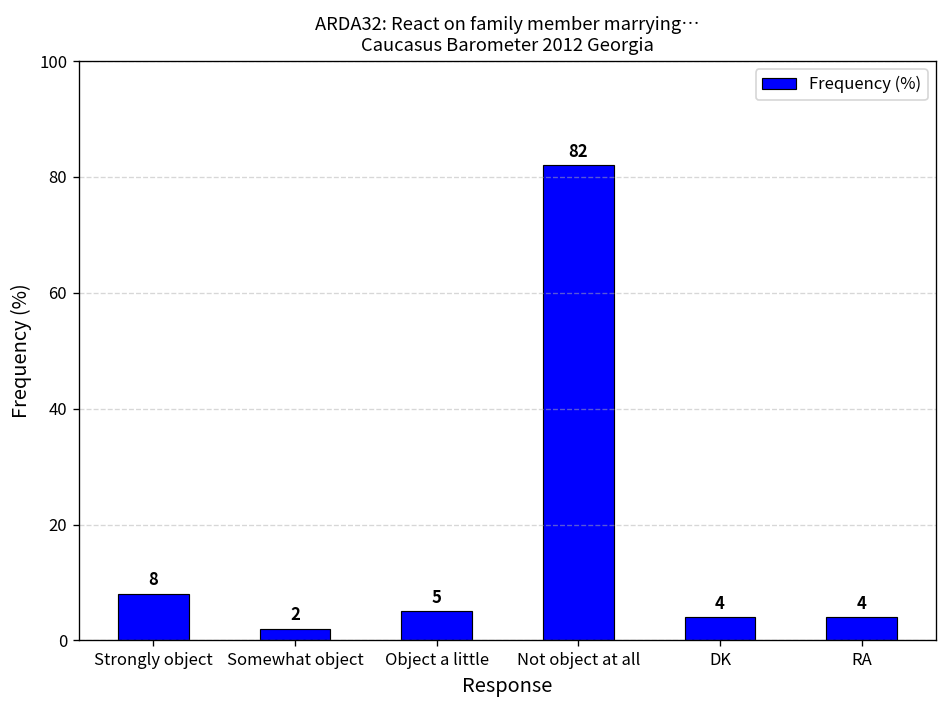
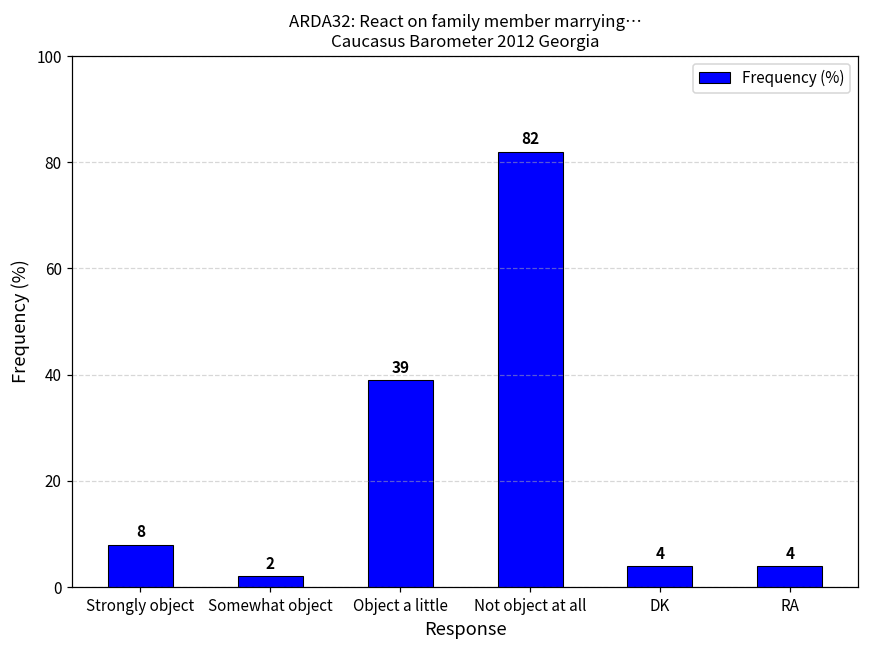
  {
    "Strongly object": 8,
    "Somewhat object": 2,
-   "Object a little": 5,
+   "Object a little": 39,
    "Not object at all": 82,
    "DK": 4,
    "RA": 4
  }
